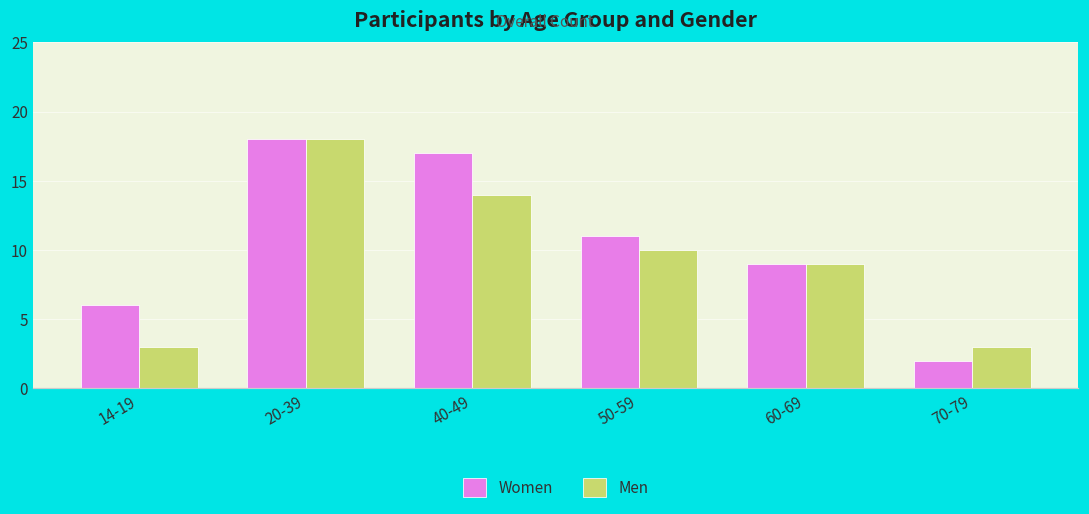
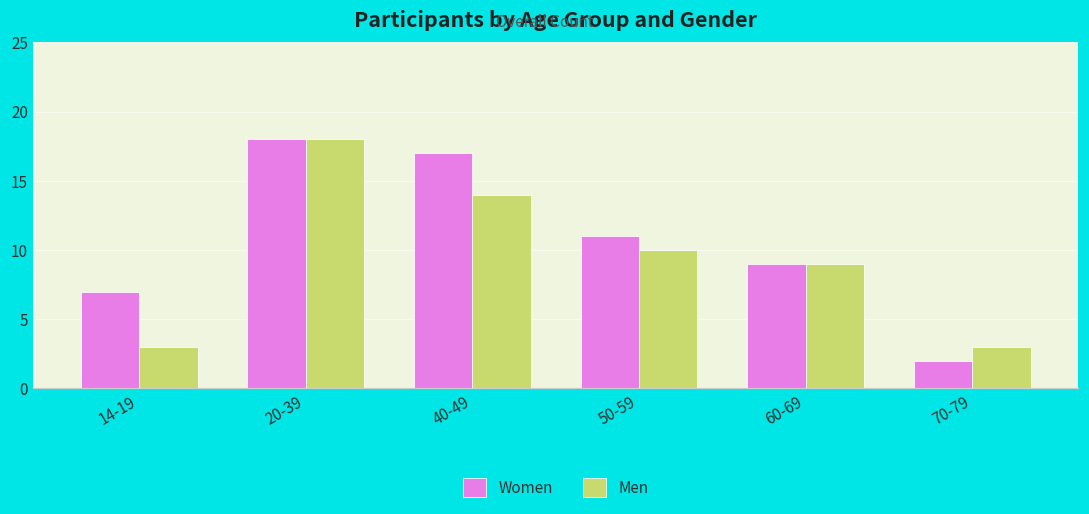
  {
    "Women": {
-     "14-19": 6,
+     "14-19": 7,
      "20-39": 18,
      "40-49": 17,
      "50-59": 11,
      "60-69": 9,
      "70-79": 2
    },
    "Men": {
      "14-19": 3,
      "20-39": 18,
      "40-49": 14,
      "50-59": 10,
      "60-69": 9,
      "70-79": 3
    }
  }
